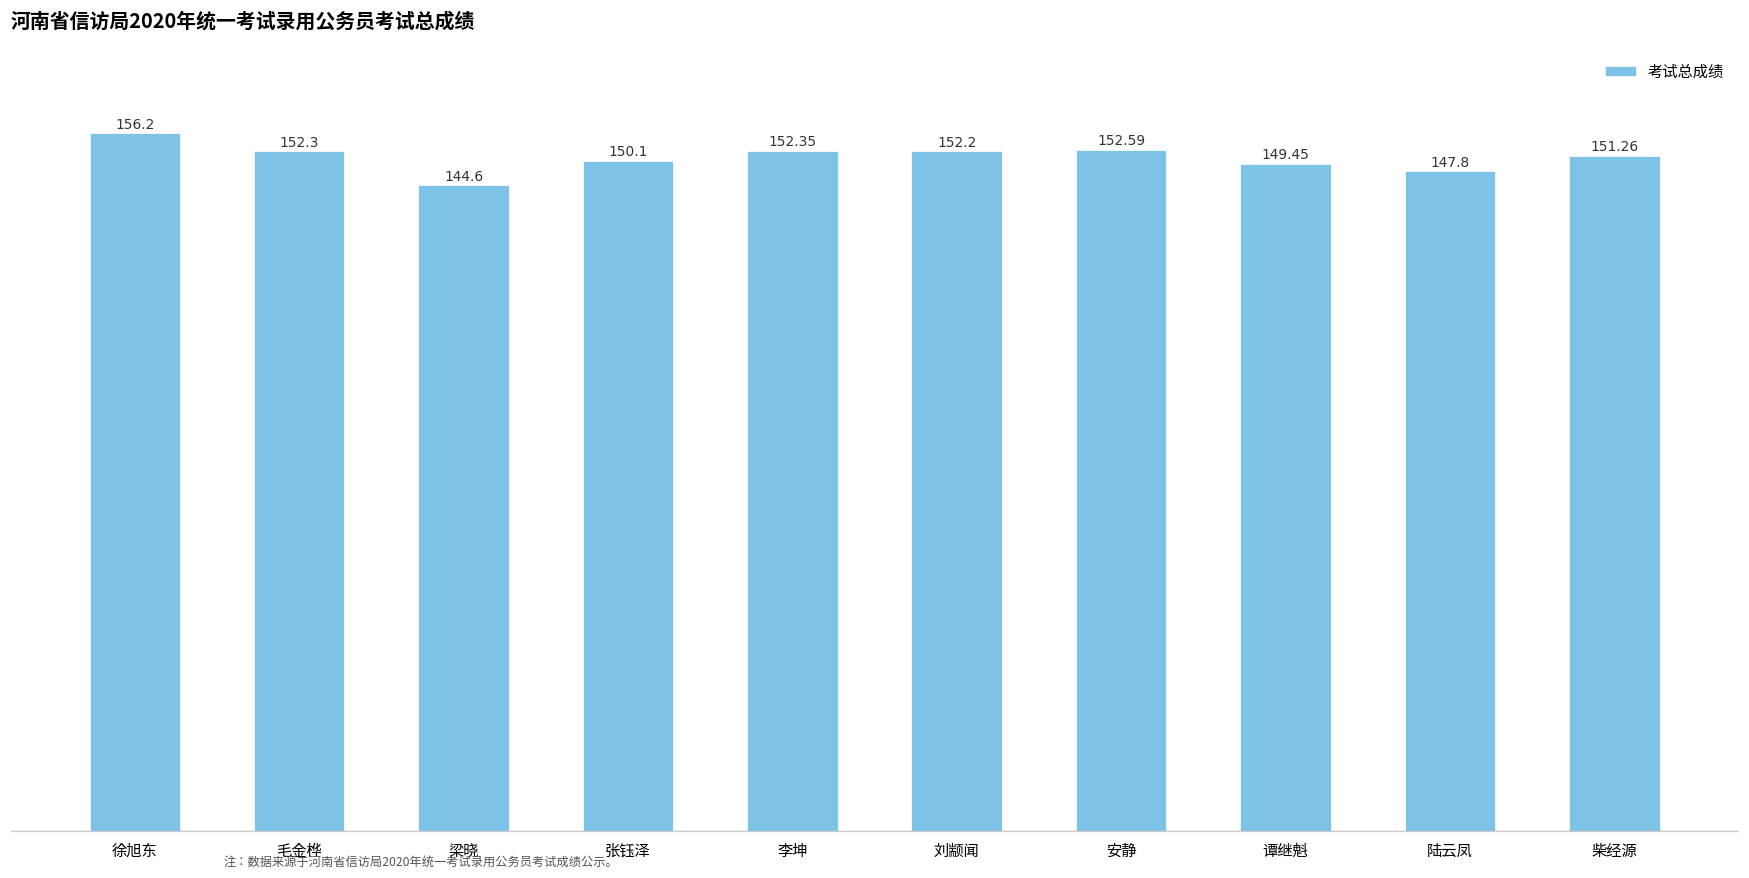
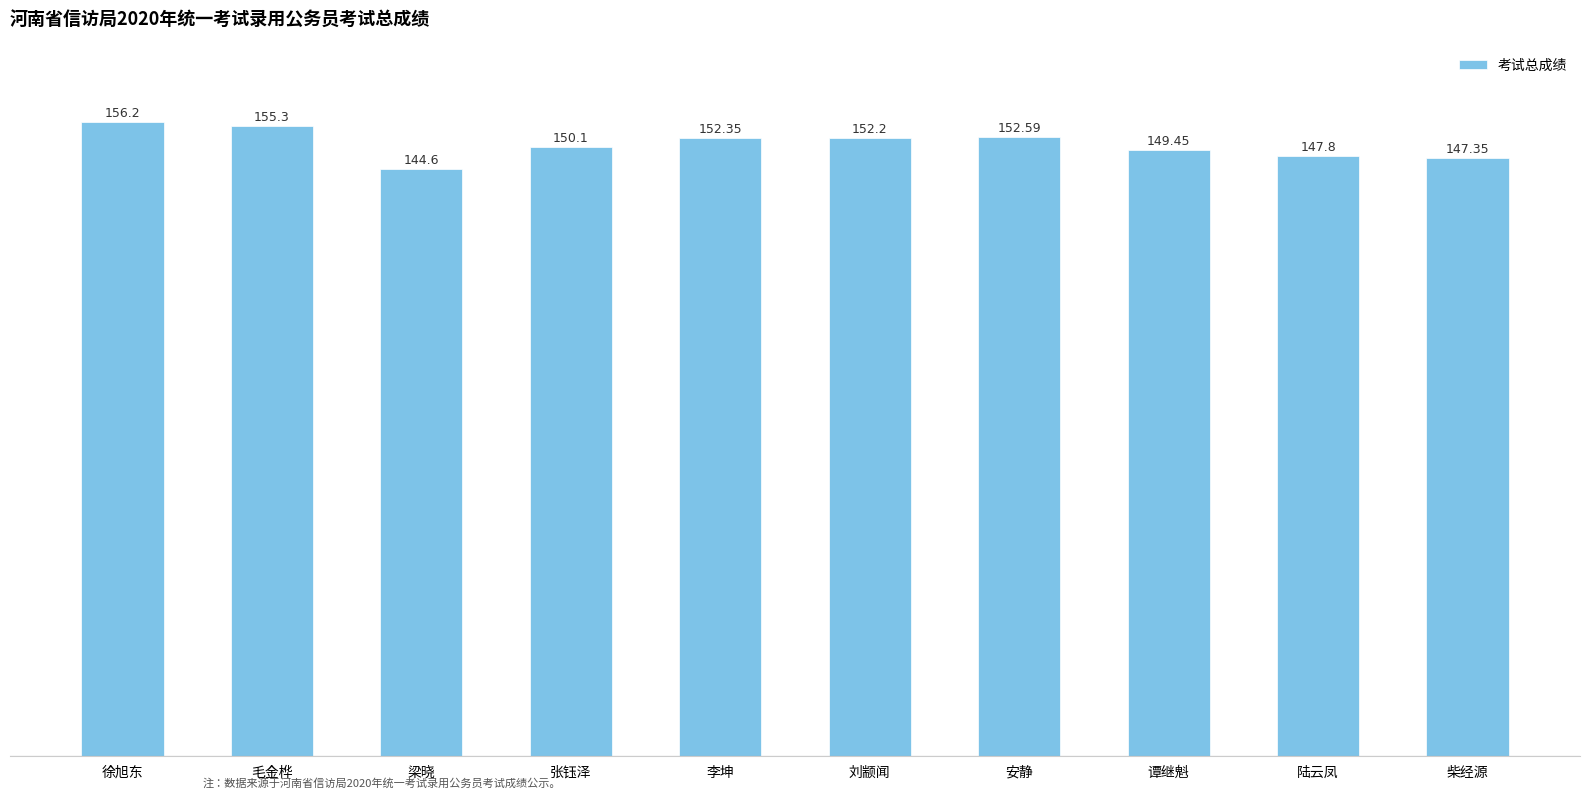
  {
    "徐旭东": 156.2,
-   "毛金桦": 152.3,
+   "毛金桦": 155.3,
    "梁晓": 144.6,
    "张钰泽": 150.1,
    "李坤": 152.35,
    "刘颛闻": 152.2,
    "安静": 152.59,
    "谭继魁": 149.45,
    "陆云凤": 147.8,
-   "柴经源": 151.26
+   "柴经源": 147.35
  }
